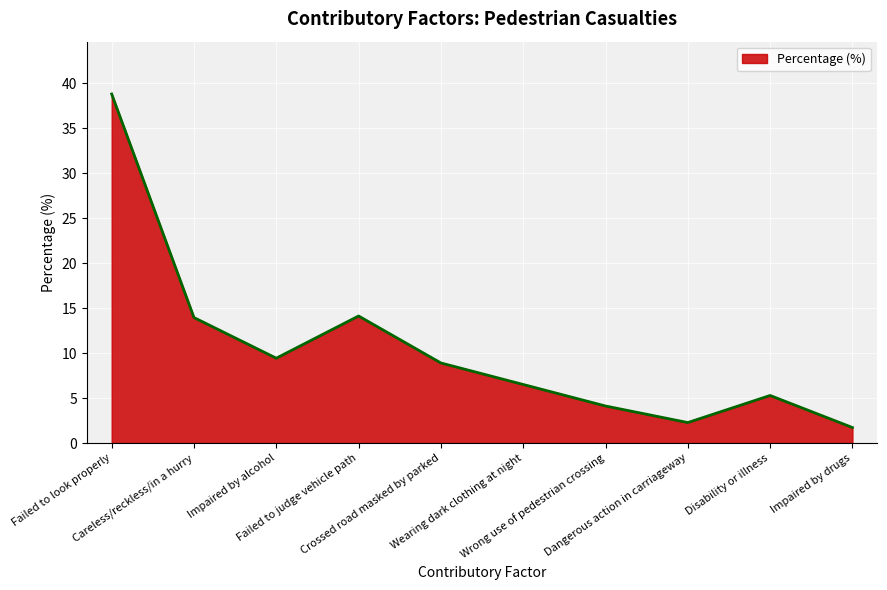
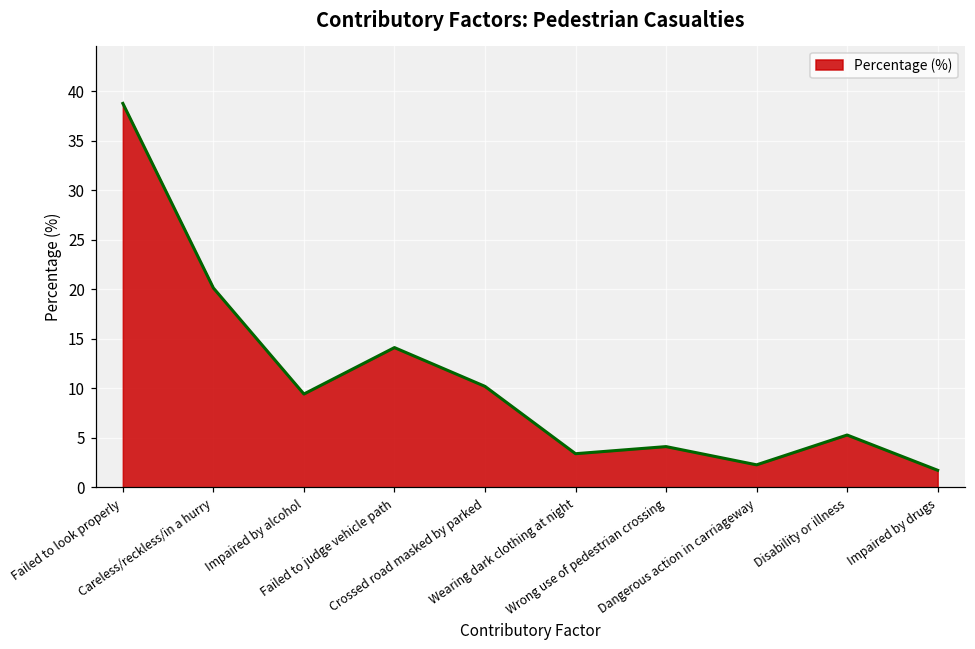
  {
    "Failed to look properly": 39,
-   "Careless/reckless/in a hurry": 14,
+   "Careless/reckless/in a hurry": 20,
    "Impaired by alcohol": 9,
    "Failed to judge vehicle path": 14,
-   "Crossed road masked by parked": 9,
-   "Wearing dark clothing at night": 7,
+   "Crossed road masked by parked": 10,
+   "Wearing dark clothing at night": 3,
    "Wrong use of pedestrian crossing": 4,
    "Dangerous action in carriageway": 2,
    "Disability or illness": 5,
    "Impaired by drugs": 2
  }
